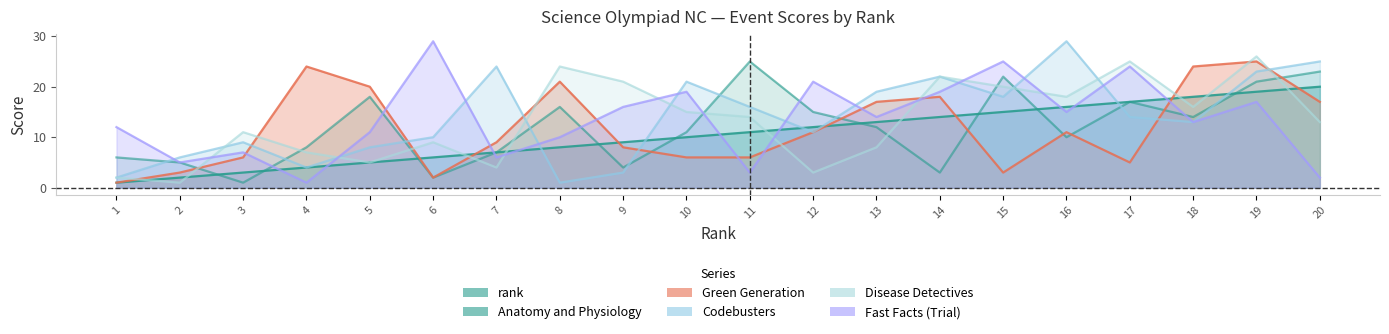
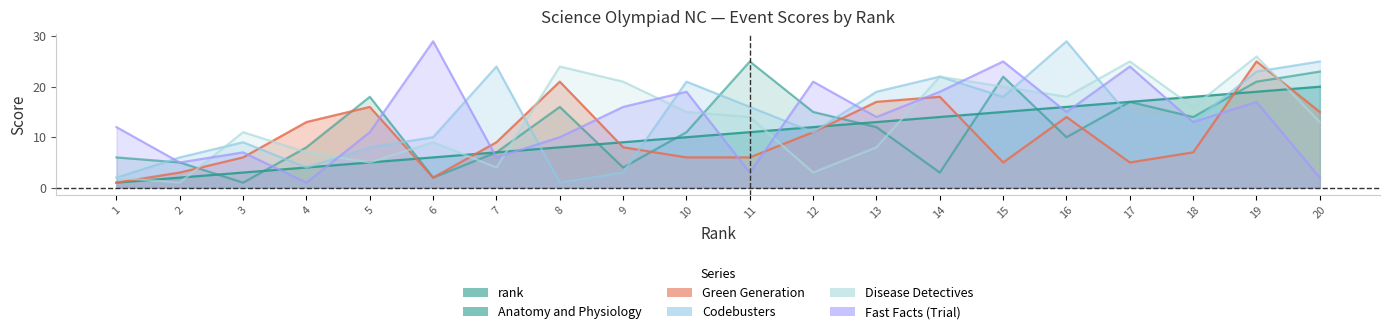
  {
    "Green Generation": {
      "2": 3,
      "3": 6,
-     "4": 24,
-     "5": 20,
+     "4": 13,
+     "5": 16,
      "7": 9,
      "8": 21,
      "9": 8,
      "10": 6,
      "11": 6,
      "13": 17,
      "14": 18,
-     "15": 3,
-     "16": 11,
+     "15": 5,
+     "16": 14,
      "17": 5,
-     "18": 24,
+     "18": 7,
      "19": 25,
-     "20": 17
+     "20": 15
    }
  }
